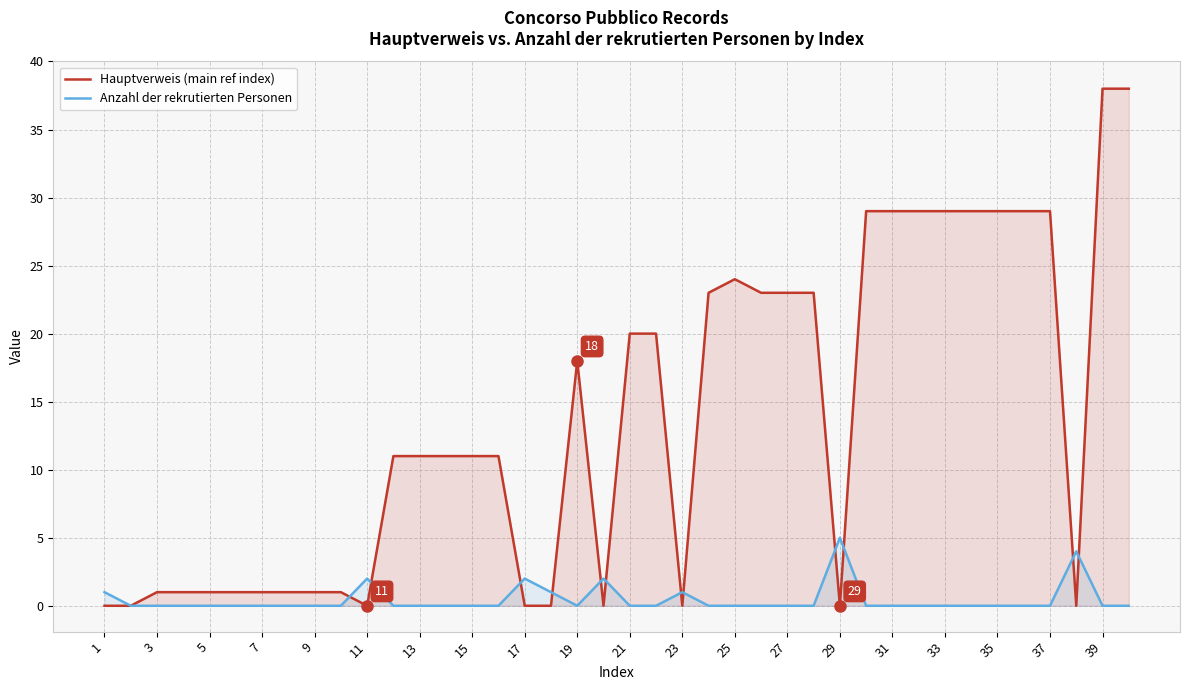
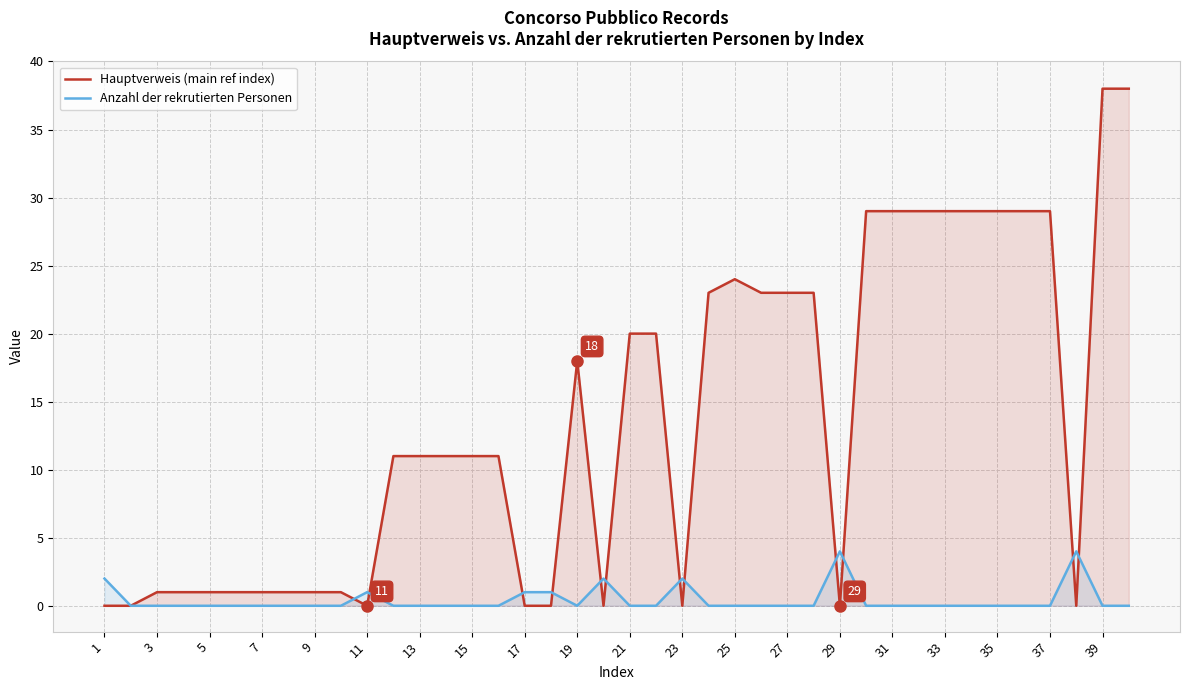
  {
    "Anzahl der rekrutierten Personen": {
-     "1": 1,
+     "1": 2,
      "3": 0,
      "5": 0,
      "7": 0,
      "9": 0,
-     "11": 2,
+     "11": 1,
      "13": 0,
      "15": 0,
-     "17": 2,
+     "17": 1,
      "19": 0,
      "21": 0,
-     "23": 1,
+     "23": 2,
      "25": 0,
      "27": 0,
-     "29": 5,
+     "29": 4,
      "31": 0,
      "33": 0,
      "35": 0,
      "37": 0,
      "39": 0
    }
  }
